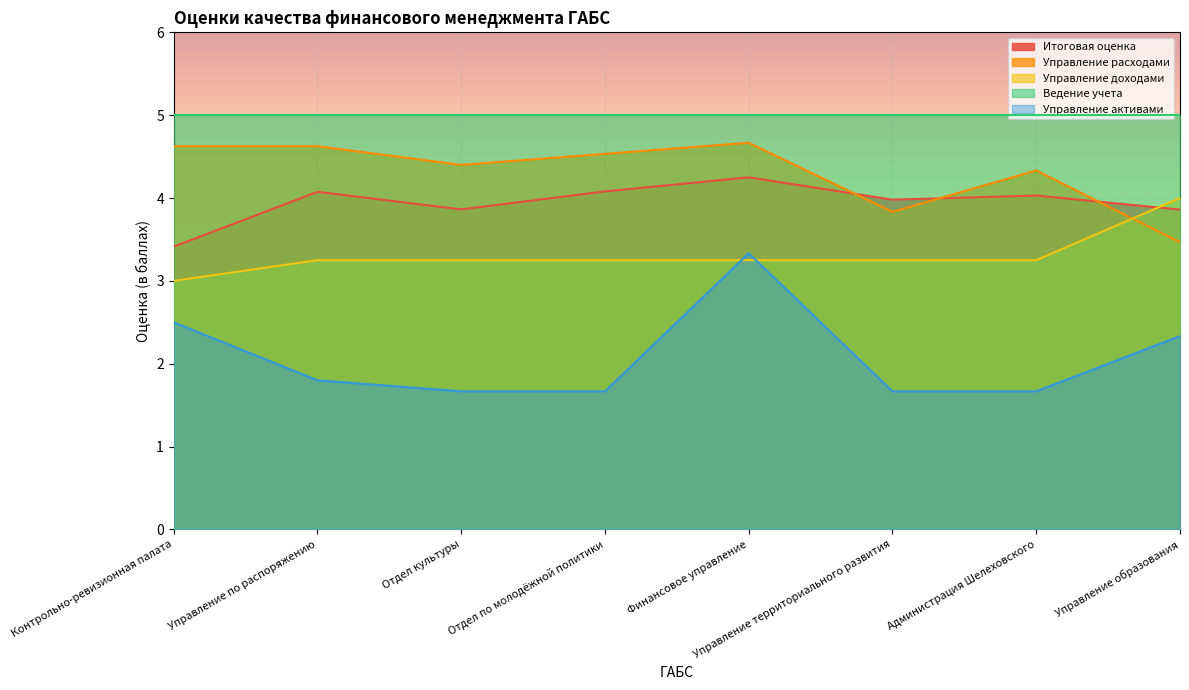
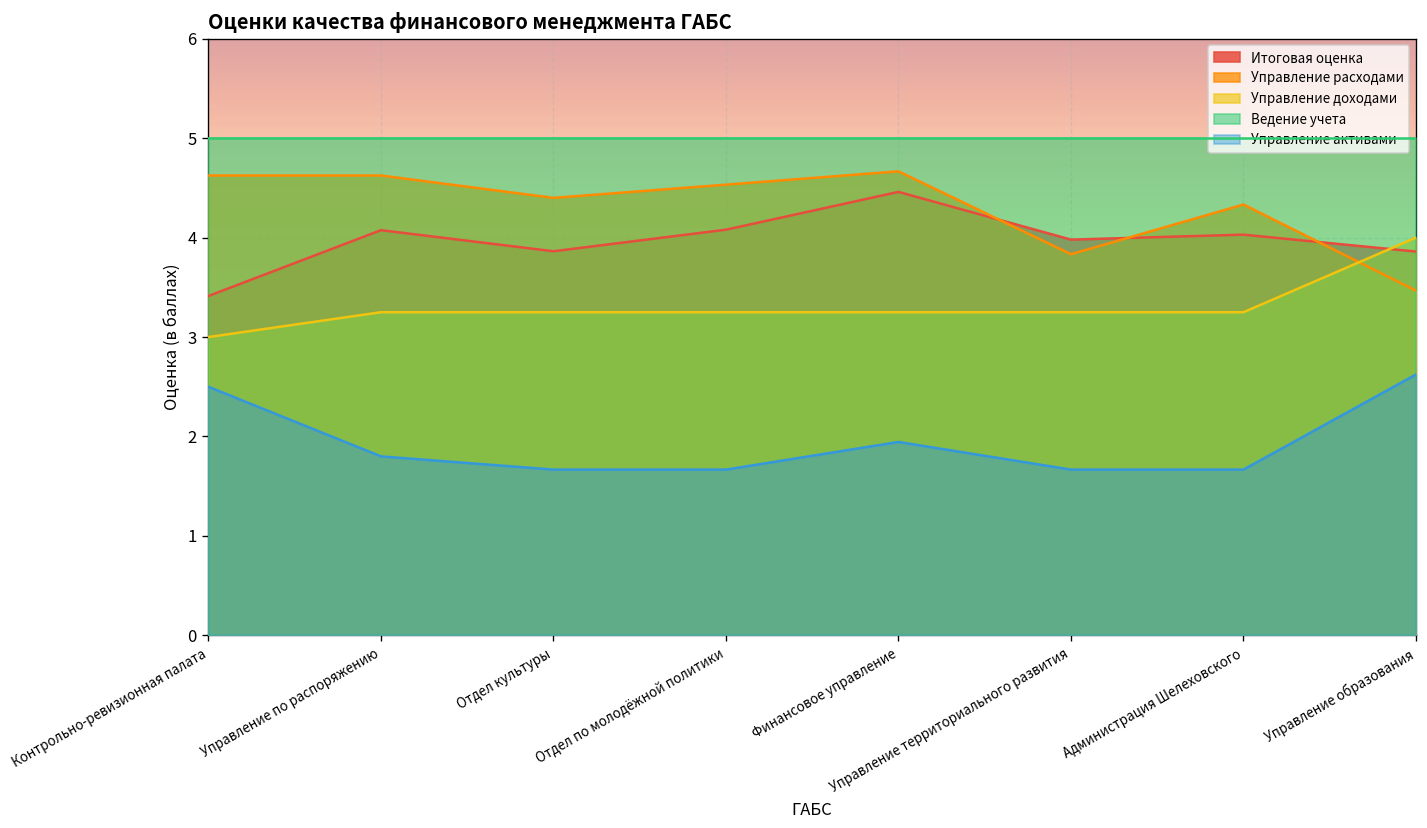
  {
    "Итоговая оценка": {
      "Контрольно-ревизионная палата": 3.4,
      "Управление по распоряжению": 4.1,
      "Отдел культуры": 3.9,
      "Отдел по молодёжной политики": 4.1,
-     "Финансовое управление": 4.3,
+     "Финансовое управление": 4.5,
      "Управление территориального развития": 4.0,
      "Администрация Шелеховского": 4.0,
      "Управление образования": 3.9
    },
    "Ведение учета": {
      "Контрольно-ревизионная палата": 5.0,
      "Управление по распоряжению": 5.0,
      "Отдел культуры": 5.0,
      "Отдел по молодёжной политики": 5.0,
      "Финансовое управление": 5.0,
      "Управление территориального развития": 5.0,
      "Управление образования": 5.0
    },
    "Управление активами": {
      "Контрольно-ревизионная палата": 2.5,
      "Управление по распоряжению": 1.8,
      "Отдел культуры": 1.7,
      "Отдел по молодёжной политики": 1.7,
-     "Финансовое управление": 3.3,
+     "Финансовое управление": 1.9,
      "Управление территориального развития": 1.7,
      "Администрация Шелеховского": 1.7,
-     "Управление образования": 2.3
+     "Управление образования": 2.6
    }
  }
